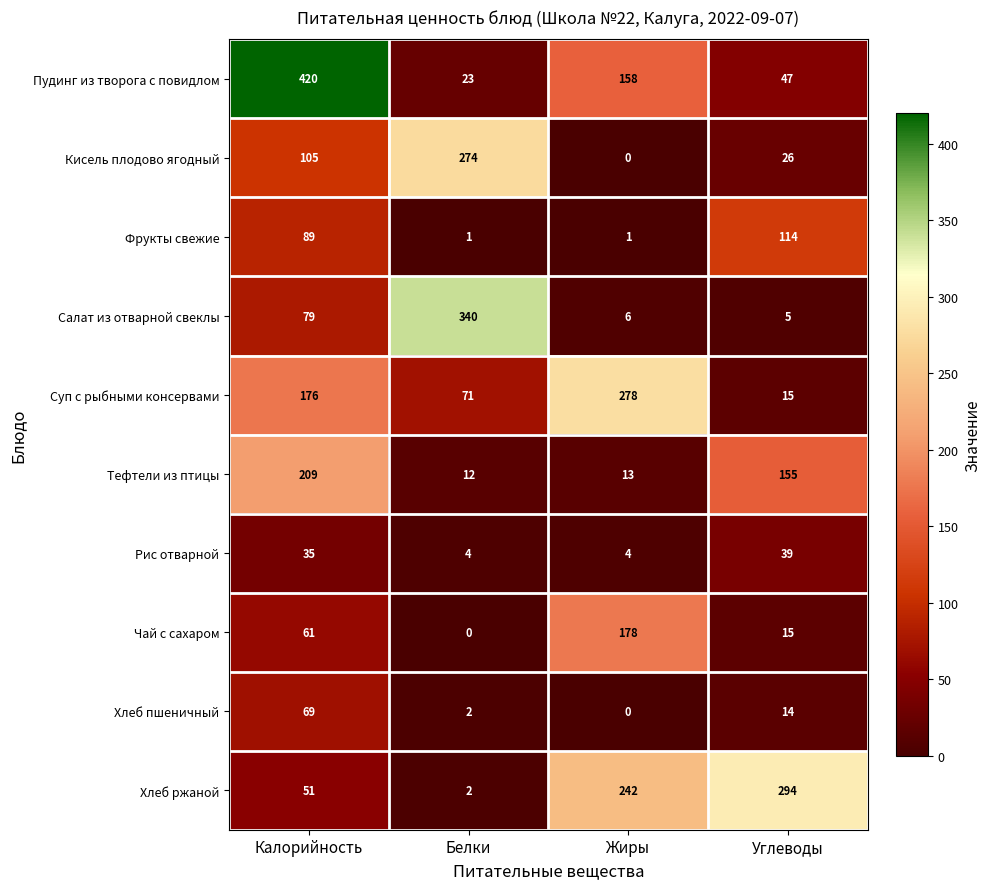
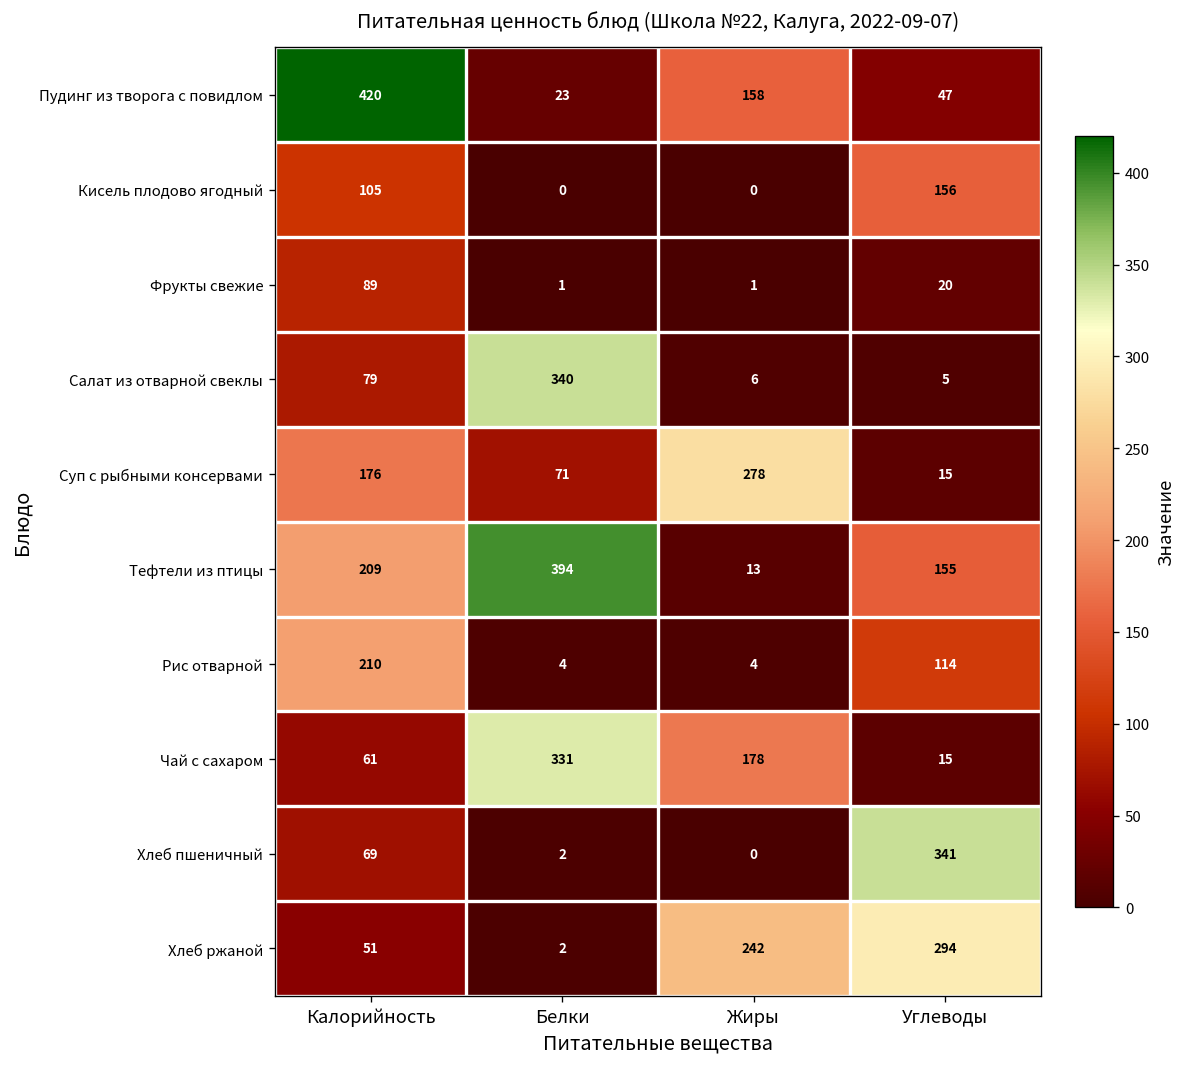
  {
    "Пудинг из творога с повидлом": {
      "Калорийность": 420,
      "Белки": 23,
      "Жиры": 158,
      "Углеводы": 47
    },
    "Кисель плодово ягодный": {
      "Калорийность": 105,
-     "Белки": 274,
+     "Белки": 0,
      "Жиры": 0,
-     "Углеводы": 26
+     "Углеводы": 156
    },
    "Фрукты свежие": {
      "Калорийность": 89,
      "Белки": 1,
      "Жиры": 1,
-     "Углеводы": 114
+     "Углеводы": 20
    },
    "Салат из отварной свеклы": {
      "Калорийность": 79,
      "Белки": 340,
      "Жиры": 6,
      "Углеводы": 5
    },
    "Суп с рыбными консервами": {
      "Калорийность": 176,
      "Белки": 71,
      "Жиры": 278,
      "Углеводы": 15
    },
    "Тефтели из птицы": {
      "Калорийность": 209,
-     "Белки": 12,
+     "Белки": 394,
      "Жиры": 13,
      "Углеводы": 155
    },
    "Рис отварной": {
-     "Калорийность": 35,
+     "Калорийность": 210,
      "Белки": 4,
      "Жиры": 4,
-     "Углеводы": 39
+     "Углеводы": 114
    },
    "Чай с сахаром": {
      "Калорийность": 61,
-     "Белки": 0,
+     "Белки": 331,
      "Жиры": 178,
      "Углеводы": 15
    },
    "Хлеб пшеничный": {
      "Калорийность": 69,
      "Белки": 2,
      "Жиры": 0,
-     "Углеводы": 14
+     "Углеводы": 341
    },
    "Хлеб ржаной": {
      "Калорийность": 51,
      "Белки": 2,
      "Жиры": 242,
      "Углеводы": 294
    }
  }
